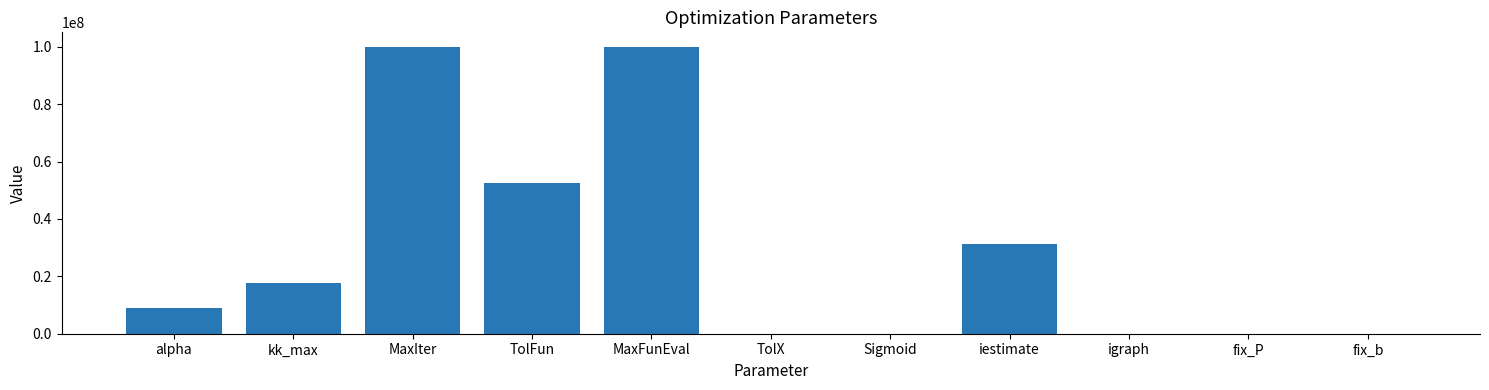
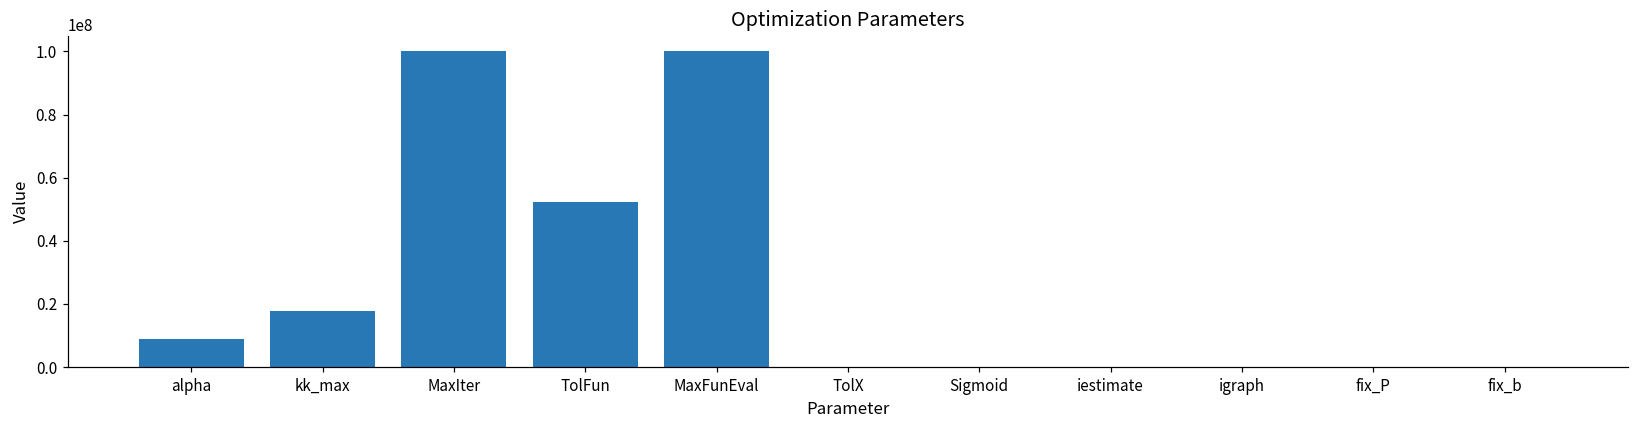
  {
    "alpha": 9000000,
    "kk_max": 18000000,
    "MaxIter": 100000000,
    "TolFun": 52000000,
    "MaxFunEval": 100000000,
-   "iestimate": 31000000,
+   "iestimate": 0,
    "fix_P": 0
  }
